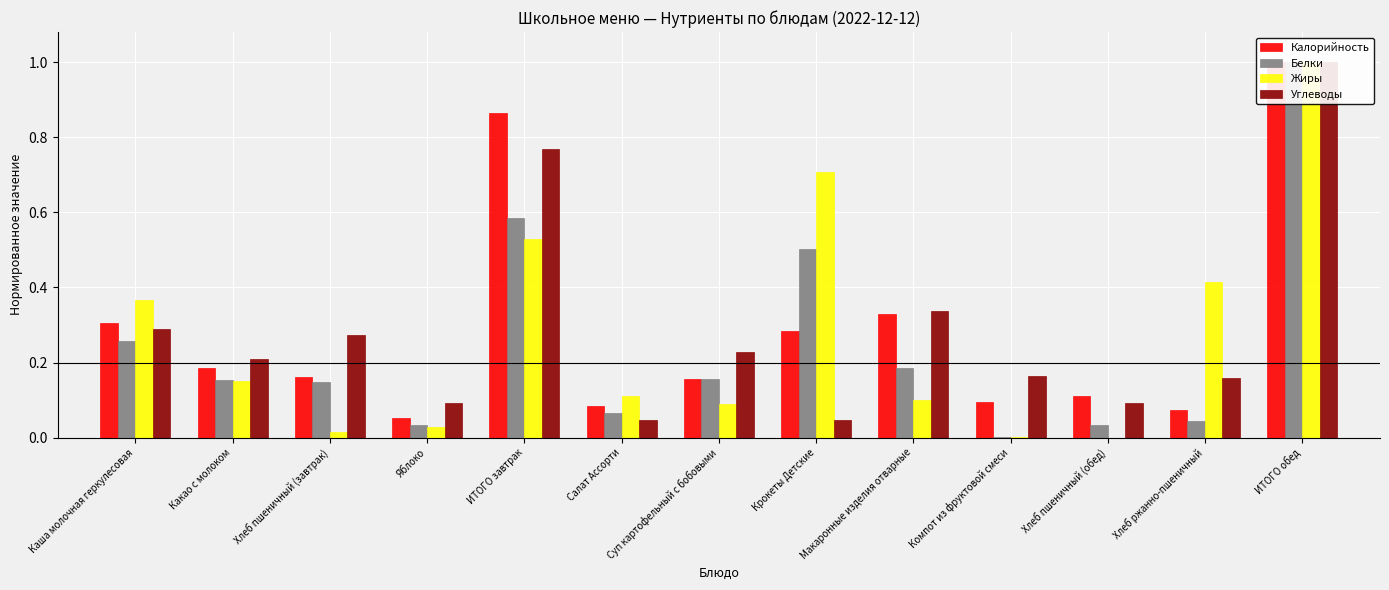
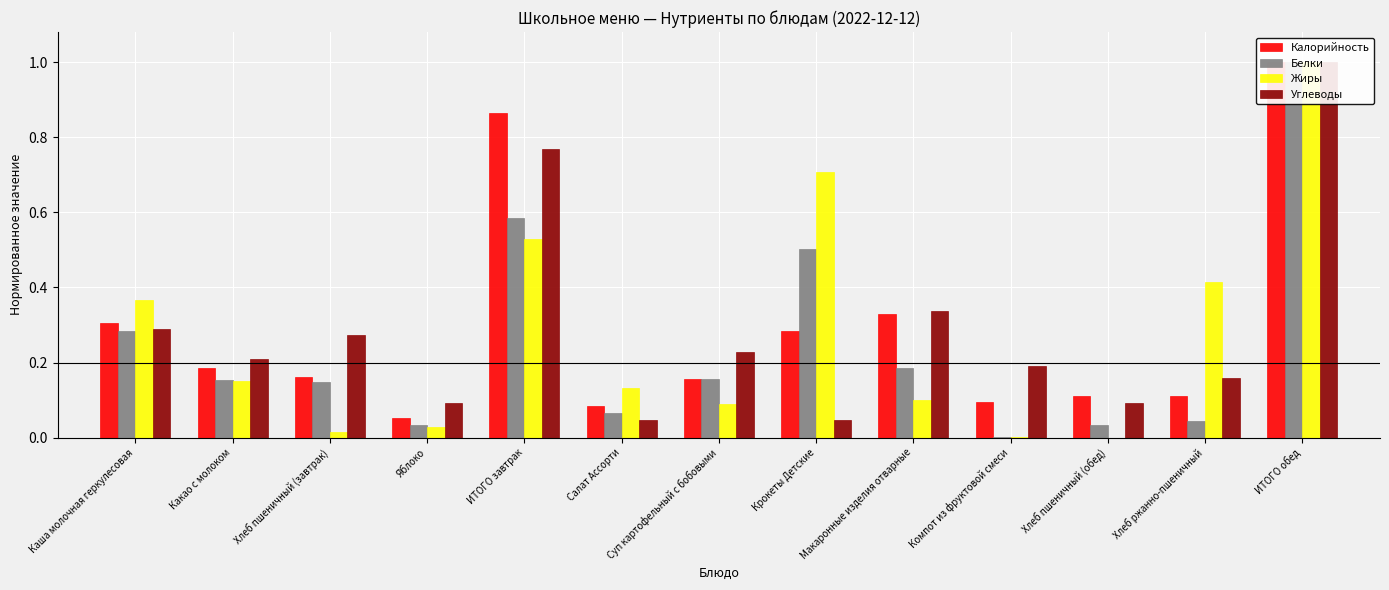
  {
    "Калорийность": {
      "Каша молочная геркулесовая": 0.31,
      "Какао с молоком": 0.18,
      "Хлеб пшеничный (завтрак)": 0.16,
      "Яблоко": 0.05,
      "ИТОГО завтрак": 0.86,
      "Салат Ассорти": 0.08,
      "Суп картофельный с бобовыми": 0.16,
      "Крокеты Детские": 0.28,
      "Макаронные изделия отварные": 0.33,
      "Компот из фруктовой смеси": 0.10,
      "Хлеб пшеничный (обед)": 0.11,
-     "Хлеб ржанно-пшеничный": 0.07
+     "Хлеб ржанно-пшеничный": 0.11
    },
    "Белки": {
-     "Каша молочная геркулесовая": 0.26,
+     "Каша молочная геркулесовая": 0.28,
      "Какао с молоком": 0.15,
      "Хлеб пшеничный (завтрак)": 0.15,
      "Яблоко": 0.03,
      "ИТОГО завтрак": 0.59,
      "Салат Ассорти": 0.07,
      "Суп картофельный с бобовыми": 0.16,
      "Крокеты Детские": 0.50,
      "Макаронные изделия отварные": 0.19,
      "Хлеб пшеничный (обед)": 0.03,
      "Хлеб ржанно-пшеничный": 0.04
    },
    "Жиры": {
      "Каша молочная геркулесовая": 0.37,
      "Какао с молоком": 0.15,
      "Хлеб пшеничный (завтрак)": 0.01,
      "Яблоко": 0.03,
      "ИТОГО завтрак": 0.53,
-     "Салат Ассорти": 0.11,
+     "Салат Ассорти": 0.13,
      "Суп картофельный с бобовыми": 0.09,
      "Крокеты Детские": 0.71,
      "Макаронные изделия отварные": 0.10,
      "Хлеб пшеничный (обед)": 0.00,
      "Хлеб ржанно-пшеничный": 0.42
    },
    "Углеводы": {
      "Каша молочная геркулесовая": 0.29,
      "Какао с молоком": 0.21,
      "Хлеб пшеничный (завтрак)": 0.27,
      "Яблоко": 0.09,
      "ИТОГО завтрак": 0.77,
      "Салат Ассорти": 0.05,
      "Суп картофельный с бобовыми": 0.23,
      "Крокеты Детские": 0.05,
      "Макаронные изделия отварные": 0.34,
-     "Компот из фруктовой смеси": 0.16,
+     "Компот из фруктовой смеси": 0.19,
      "Хлеб пшеничный (обед)": 0.09,
      "Хлеб ржанно-пшеничный": 0.16
    }
  }
